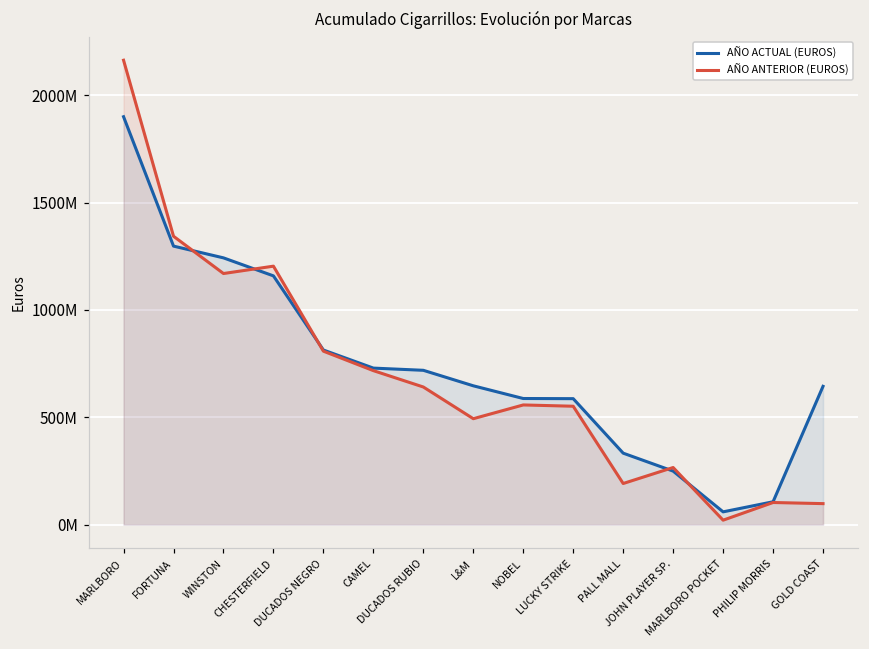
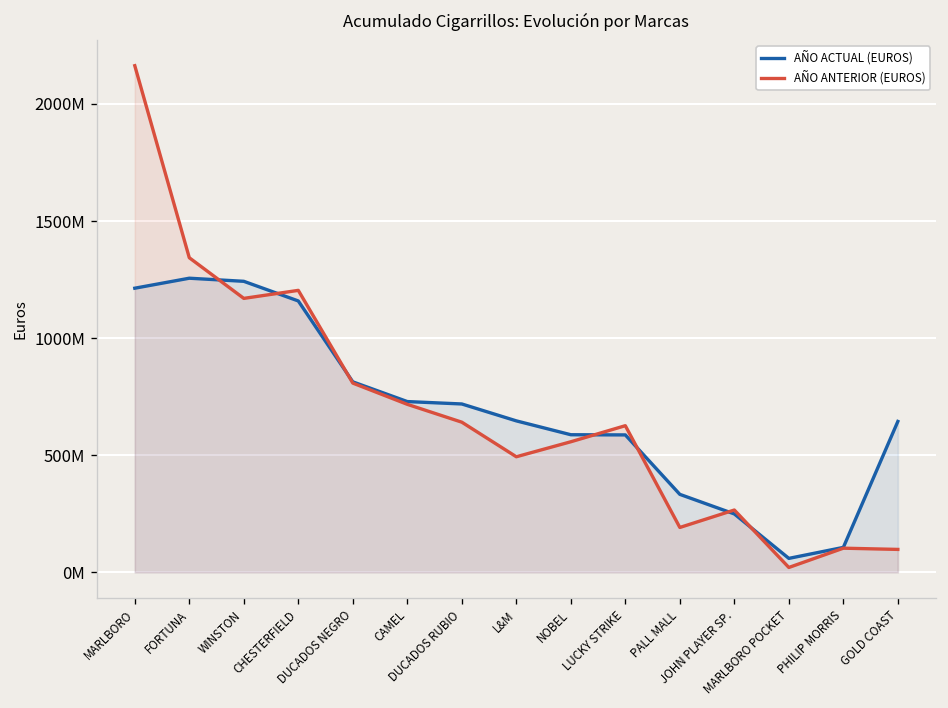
  {
    "AÑO ACTUAL (EUROS)": {
-     "MARLBORO": 1900000000,
-     "FORTUNA": 1300000000,
+     "MARLBORO": 1210000000,
+     "FORTUNA": 1260000000,
      "WINSTON": 1240000000,
      "CHESTERFIELD": 1160000000,
      "DUCADOS RUBIO": 720000000,
      "L&M": 650000000,
      "NOBEL": 590000000,
      "LUCKY STRIKE": 590000000,
      "PALL MALL": 330000000,
      "JOHN PLAYER SP.": 250000000,
      "MARLBORO POCKET": 60000000,
      "GOLD COAST": 640000000
    },
    "AÑO ANTERIOR (EUROS)": {
      "MARLBORO": 2160000000,
      "FORTUNA": 1340000000,
      "WINSTON": 1170000000,
      "CHESTERFIELD": 1200000000,
      "DUCADOS RUBIO": 640000000,
      "L&M": 490000000,
      "NOBEL": 560000000,
-     "LUCKY STRIKE": 550000000,
+     "LUCKY STRIKE": 630000000,
      "PALL MALL": 190000000,
      "JOHN PLAYER SP.": 270000000,
      "MARLBORO POCKET": 20000000,
      "GOLD COAST": 100000000
    }
  }
